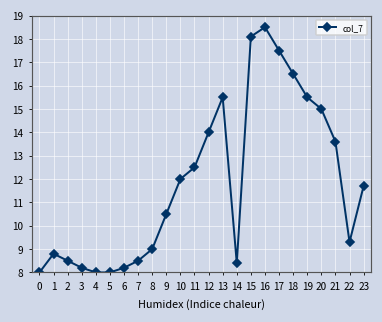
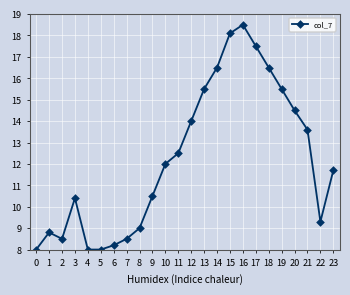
  {
    "0": 8.0,
    "1": 8.8,
    "2": 8.5,
-   "3": 8.2,
+   "3": 10.4,
    "4": 8.0,
    "5": 8.0,
    "6": 8.2,
    "7": 8.5,
    "8": 9.0,
    "9": 10.5,
    "10": 12.0,
    "11": 12.5,
    "12": 14.0,
    "13": 15.5,
-   "14": 8.4,
+   "14": 16.5,
    "15": 18.1,
    "16": 18.5,
    "17": 17.5,
    "18": 16.5,
    "19": 15.5,
-   "20": 15.0,
+   "20": 14.5,
    "21": 13.6,
    "22": 9.3,
    "23": 11.7
  }
